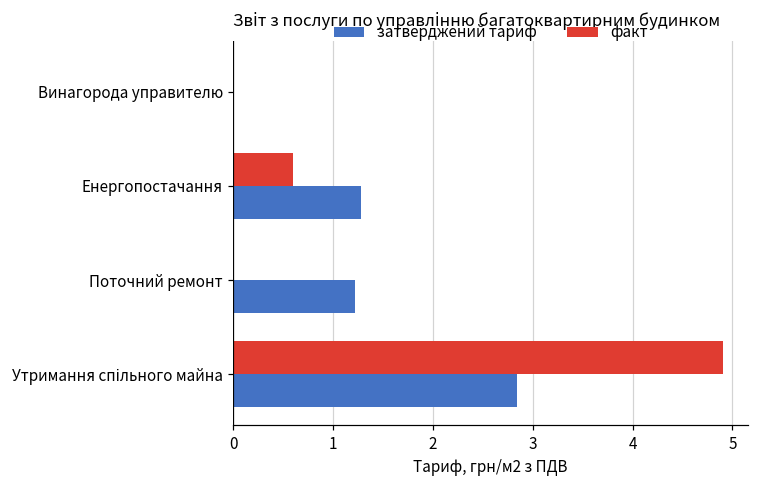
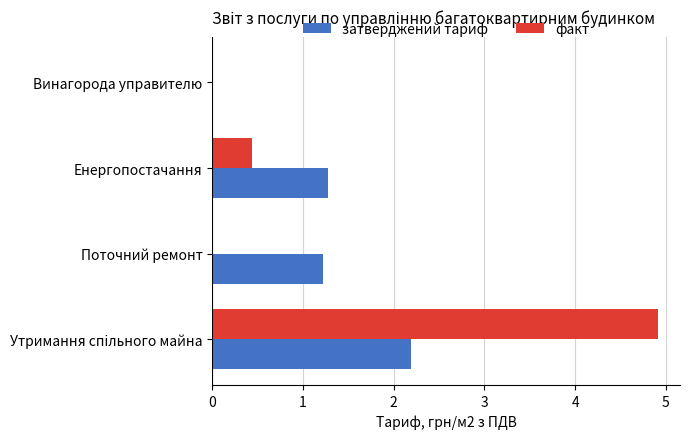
  {
    "затверджений тариф": {
      "Винагорода управителю": 0.0,
      "Енергопостачання": 1.3,
      "Поточний ремонт": 1.2,
-     "Утримання спільного майна": 2.8
+     "Утримання спільного майна": 2.2
    },
    "факт": {
      "Винагорода управителю": 0.0,
-     "Енергопостачання": 0.6,
+     "Енергопостачання": 0.4,
      "Поточний ремонт": 0.0,
      "Утримання спільного майна": 4.9
    }
  }
